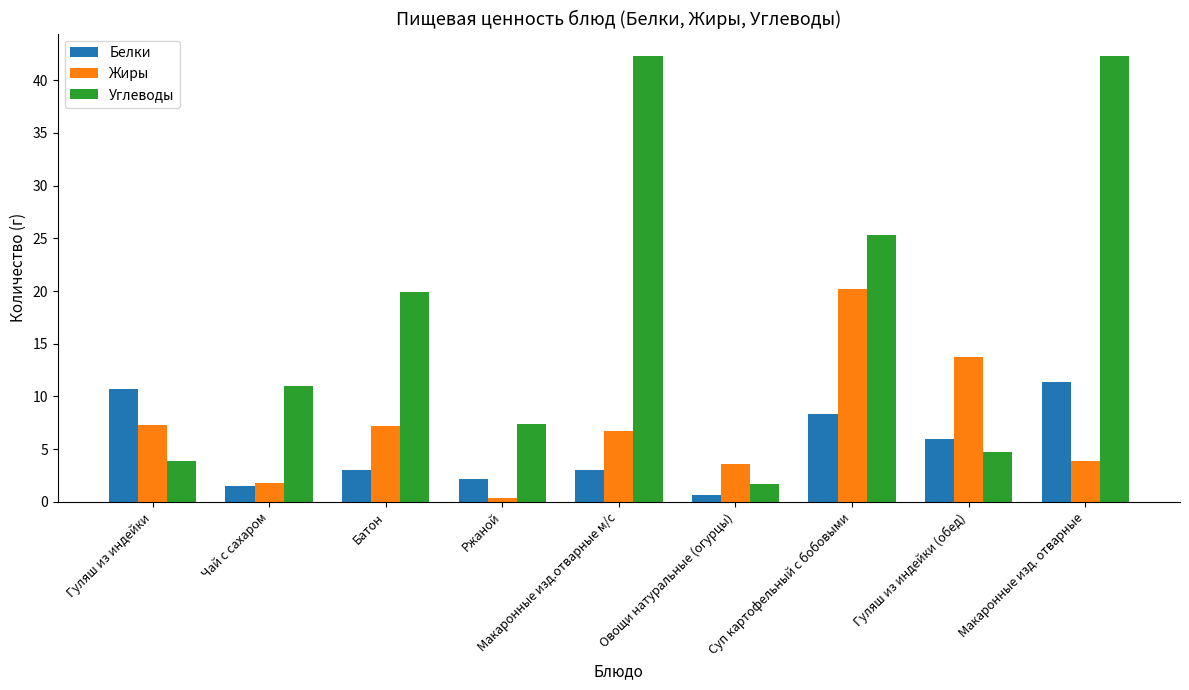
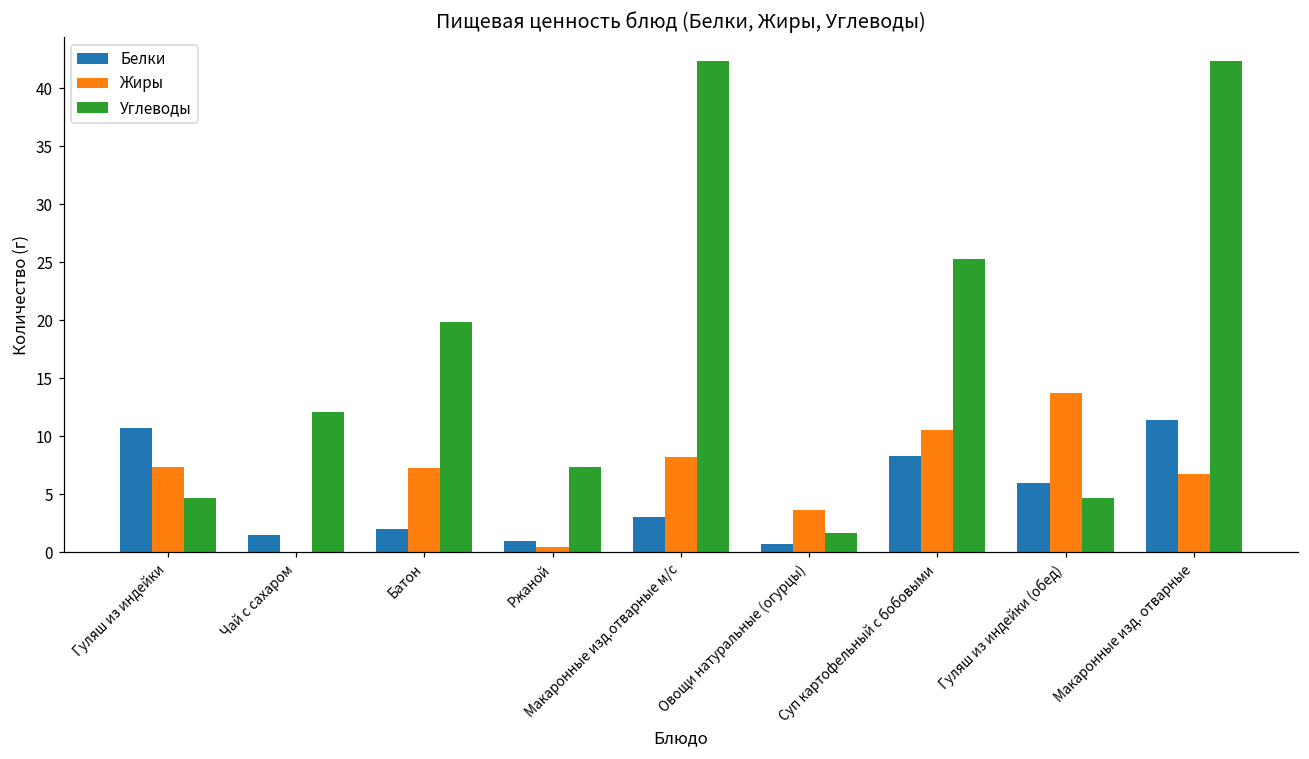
  {
    "Белки": {
      "Гуляш из индейки": 10.7,
      "Чай с сахаром": 1.5,
-     "Батон": 3.0,
-     "Ржаной": 2.2,
+     "Батон": 2.0,
+     "Ржаной": 1.0,
      "Макаронные изд.отварные м/с": 3.0,
      "Овощи натуральные (огурцы)": 0.7,
      "Суп картофельный с бобовыми": 8.3,
      "Гуляш из индейки (обед)": 6.0,
      "Макаронные изд. отварные": 11.4
    },
    "Жиры": {
      "Гуляш из индейки": 7.3,
-     "Чай с сахаром": 1.8,
+     "Чай с сахаром": 0.0,
      "Батон": 7.2,
      "Ржаной": 0.4,
-     "Макаронные изд.отварные м/с": 6.7,
+     "Макаронные изд.отварные м/с": 8.2,
      "Овощи натуральные (огурцы)": 3.6,
-     "Суп картофельный с бобовыми": 20.2,
+     "Суп картофельный с бобовыми": 10.5,
      "Гуляш из индейки (обед)": 13.8,
-     "Макаронные изд. отварные": 3.9
+     "Макаронные изд. отварные": 6.7
    },
    "Углеводы": {
-     "Гуляш из индейки": 3.9,
-     "Чай с сахаром": 11.0,
+     "Гуляш из индейки": 4.7,
+     "Чай с сахаром": 12.0,
      "Батон": 19.9,
      "Ржаной": 7.4,
      "Макаронные изд.отварные м/с": 42.3,
      "Овощи натуральные (огурцы)": 1.7,
      "Суп картофельный с бобовыми": 25.3,
      "Гуляш из индейки (обед)": 4.7,
      "Макаронные изд. отварные": 42.3
    }
  }
